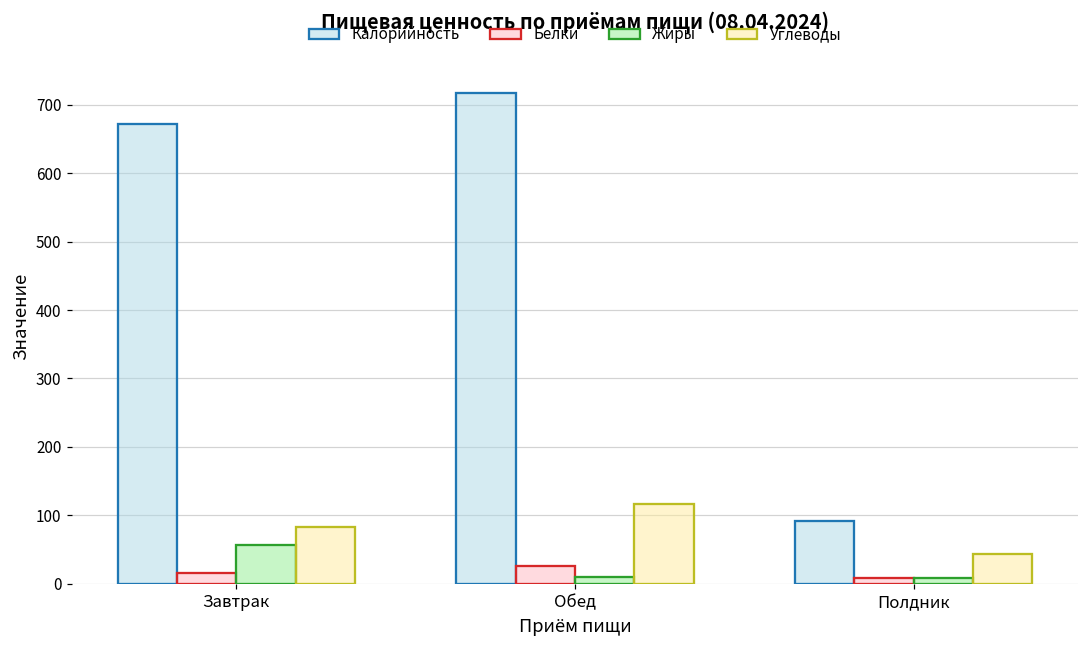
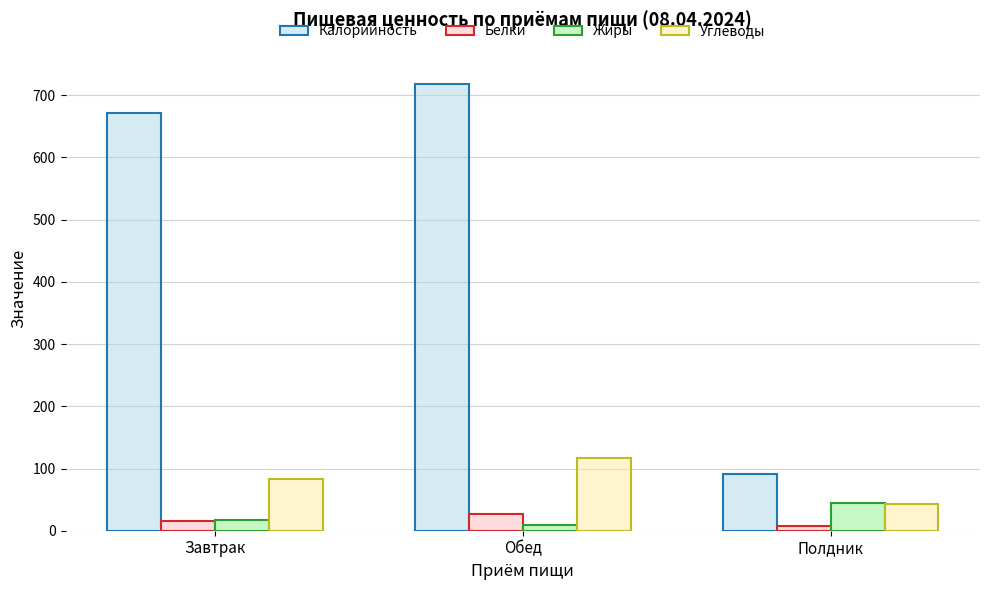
  {
    "Калорийность": {
      "Завтрак": 670,
      "Обед": 720,
      "Полдник": 90
    },
    "Жиры": {
-     "Завтрак": 60,
+     "Завтрак": 20,
      "Обед": 10,
-     "Полдник": 10
+     "Полдник": 40
    }
  }
